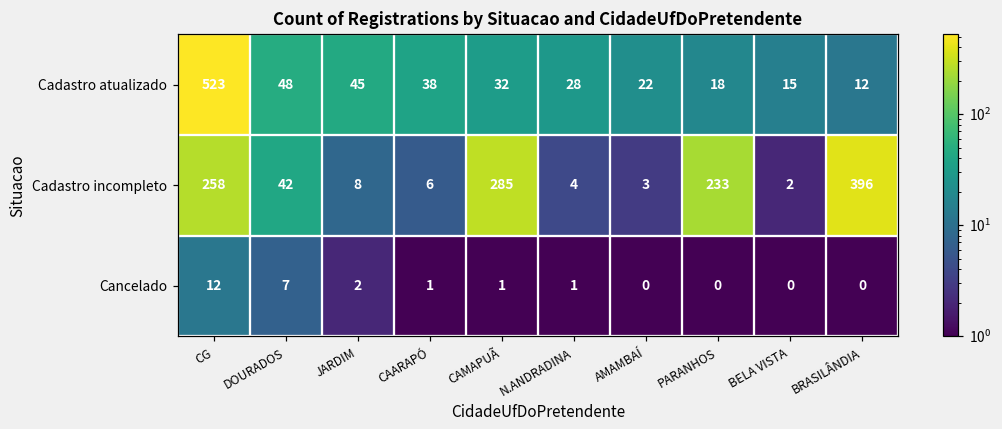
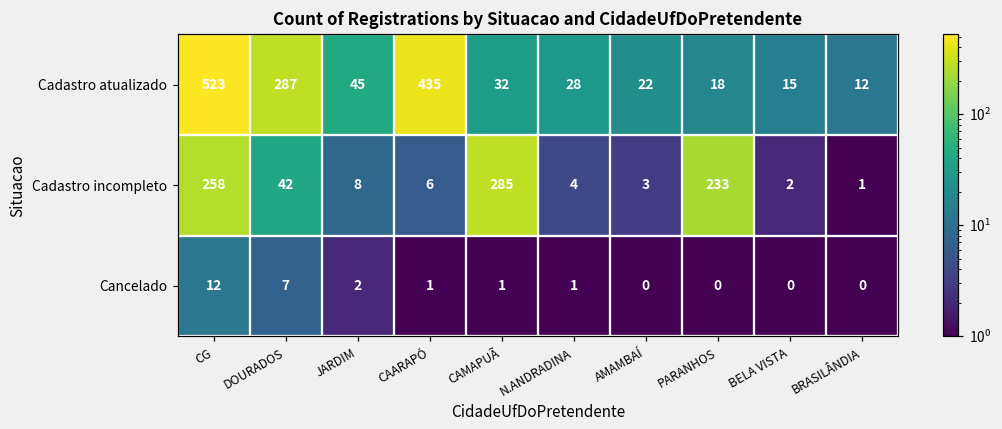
  {
    "Cadastro atualizado": {
      "CG": 523,
-     "DOURADOS": 48,
+     "DOURADOS": 287,
      "JARDIM": 45,
-     "CAARAPÓ": 38,
+     "CAARAPÓ": 435,
      "CAMAPUÃ": 32,
      "N.ANDRADINA": 28,
      "AMAMBAÍ": 22,
      "PARANHOS": 18,
      "BELA VISTA": 15,
      "BRASILÂNDIA": 12
    },
    "Cadastro incompleto": {
      "CG": 258,
      "DOURADOS": 42,
      "JARDIM": 8,
      "CAARAPÓ": 6,
      "CAMAPUÃ": 285,
      "N.ANDRADINA": 4,
      "AMAMBAÍ": 3,
      "PARANHOS": 233,
      "BELA VISTA": 2,
-     "BRASILÂNDIA": 396
+     "BRASILÂNDIA": 1
    },
    "Cancelado": {
      "CG": 12,
      "DOURADOS": 7,
      "JARDIM": 2,
      "CAARAPÓ": 1,
      "CAMAPUÃ": 1,
      "N.ANDRADINA": 1,
      "AMAMBAÍ": 0,
      "PARANHOS": 0,
      "BELA VISTA": 0,
      "BRASILÂNDIA": 0
    }
  }
